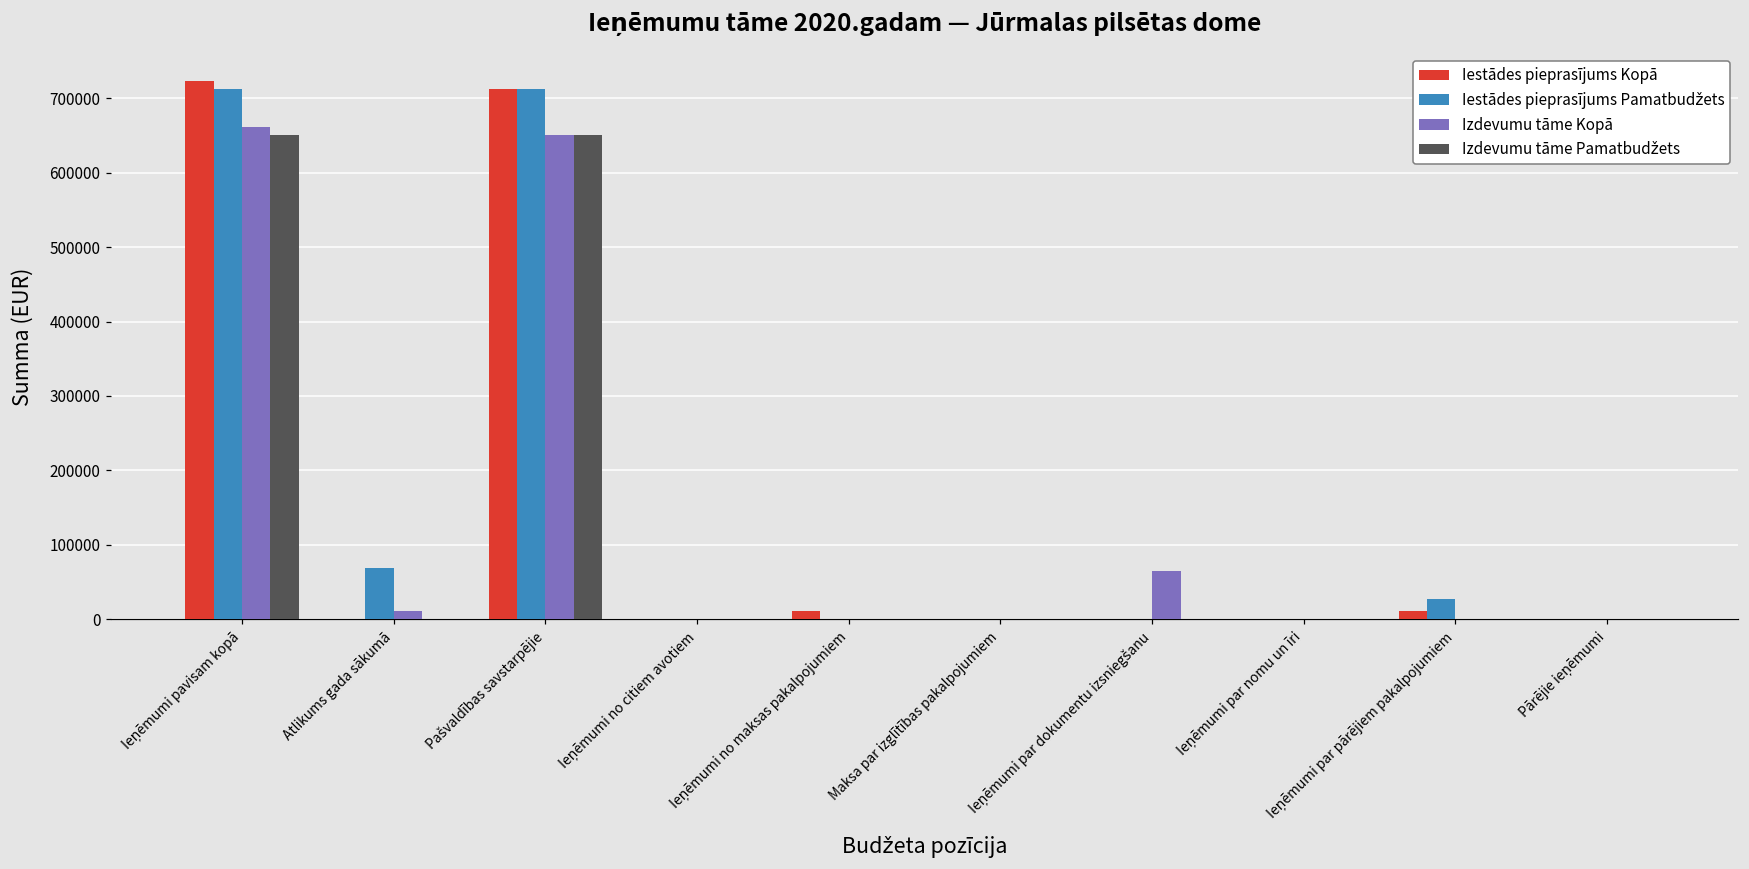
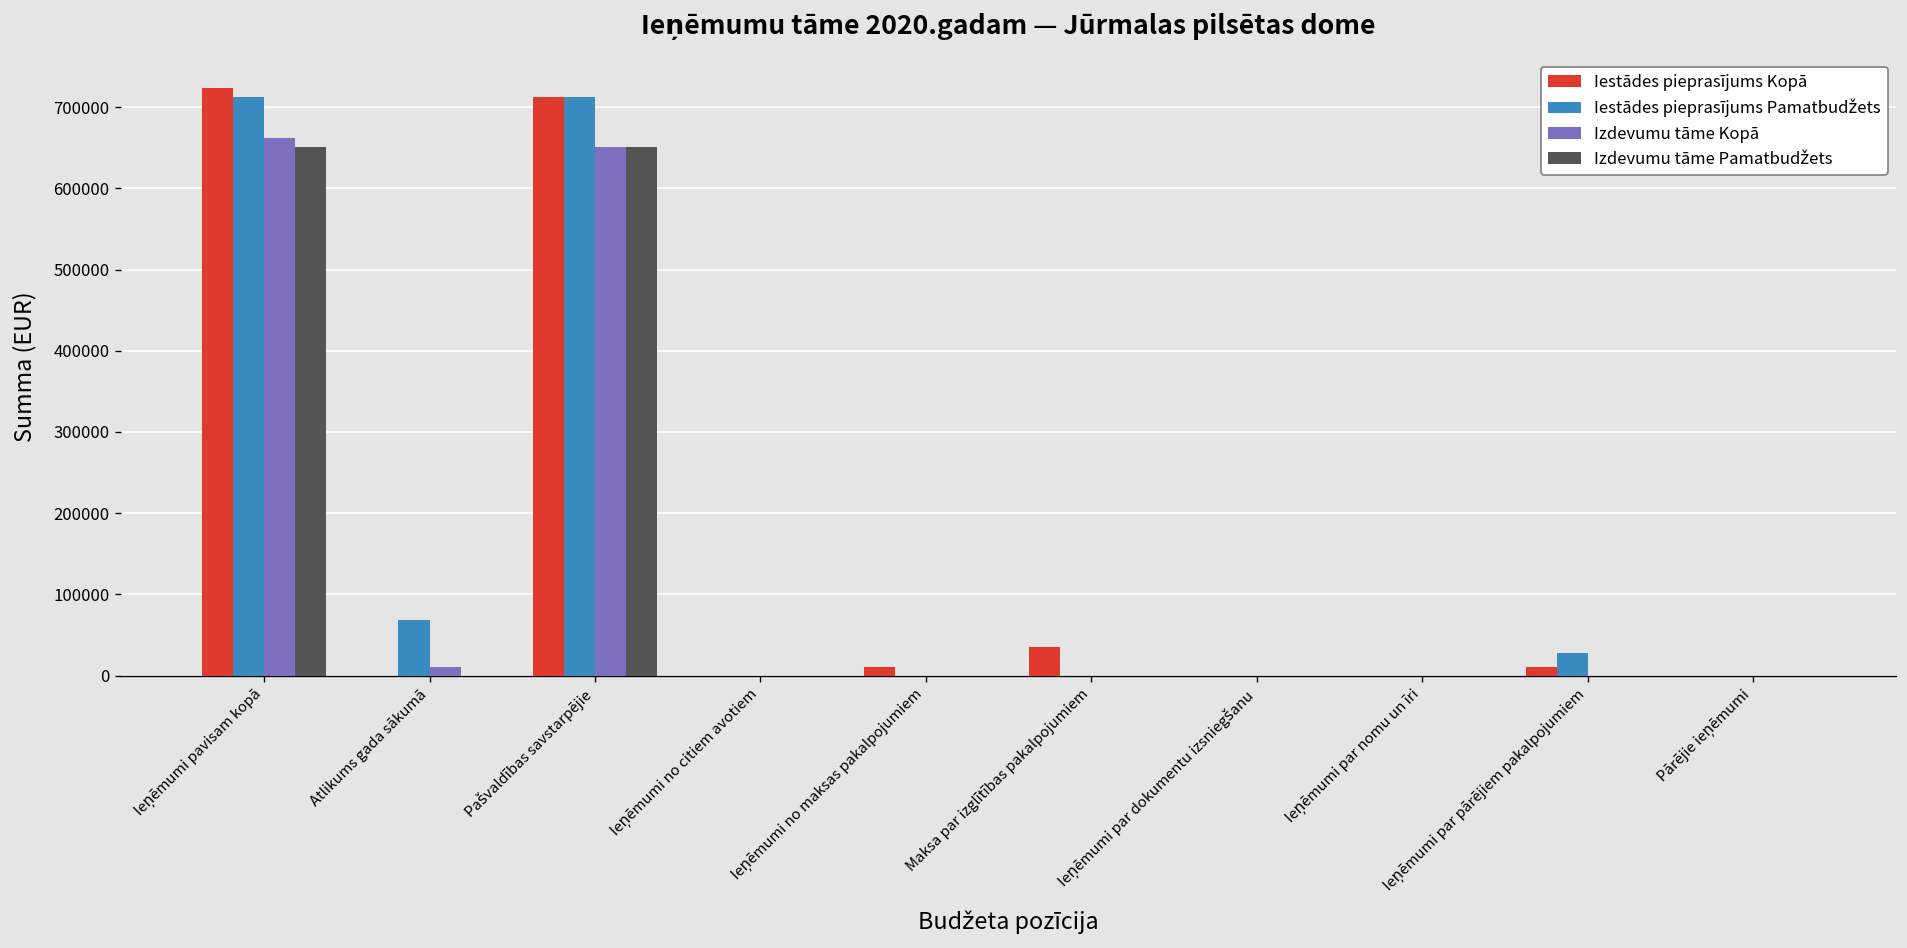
  {
    "Iestādes pieprasījums Kopā": {
      "Ieņēmumi pavisam kopā": 720000,
      "Atlikums gada sākumā": 0,
      "Pašvaldības savstarpējie": 710000,
      "Ieņēmumi no citiem avotiem": 0,
      "Ieņēmumi no maksas pakalpojumiem": 10000,
-     "Maksa par izglītības pakalpojumiem": 0,
+     "Maksa par izglītības pakalpojumiem": 30000,
      "Ieņēmumi par dokumentu izsniegšanu": 0,
      "Ieņēmumi par nomu un īri": 0,
      "Ieņēmumi par pārējiem pakalpojumiem": 10000,
      "Pārējie ieņēmumi": 0
    },
    "Iestādes pieprasījums Pamatbudžets": {
      "Ieņēmumi pavisam kopā": 710000,
      "Atlikums gada sākumā": 70000,
      "Pašvaldības savstarpējie": 710000,
      "Ieņēmumi no citiem avotiem": 0,
      "Ieņēmumi no maksas pakalpojumiem": 0,
      "Maksa par izglītības pakalpojumiem": 0,
      "Ieņēmumi par dokumentu izsniegšanu": 0,
      "Ieņēmumi par nomu un īri": 0,
      "Ieņēmumi par pārējiem pakalpojumiem": 30000,
      "Pārējie ieņēmumi": 0
    },
    "Izdevumu tāme Kopā": {
      "Ieņēmumi pavisam kopā": 660000,
      "Atlikums gada sākumā": 10000,
      "Pašvaldības savstarpējie": 650000,
      "Ieņēmumi no citiem avotiem": 0,
      "Ieņēmumi no maksas pakalpojumiem": 0,
      "Maksa par izglītības pakalpojumiem": 0,
-     "Ieņēmumi par dokumentu izsniegšanu": 60000,
+     "Ieņēmumi par dokumentu izsniegšanu": 0,
      "Ieņēmumi par nomu un īri": 0,
      "Ieņēmumi par pārējiem pakalpojumiem": 0,
      "Pārējie ieņēmumi": 0
    },
    "Izdevumu tāme Pamatbudžets": {
      "Ieņēmumi pavisam kopā": 650000,
      "Atlikums gada sākumā": 0,
      "Pašvaldības savstarpējie": 650000,
      "Ieņēmumi no citiem avotiem": 0,
      "Ieņēmumi no maksas pakalpojumiem": 0,
      "Maksa par izglītības pakalpojumiem": 0,
      "Ieņēmumi par dokumentu izsniegšanu": 0,
      "Ieņēmumi par nomu un īri": 0,
      "Ieņēmumi par pārējiem pakalpojumiem": 0,
      "Pārējie ieņēmumi": 0
    }
  }
